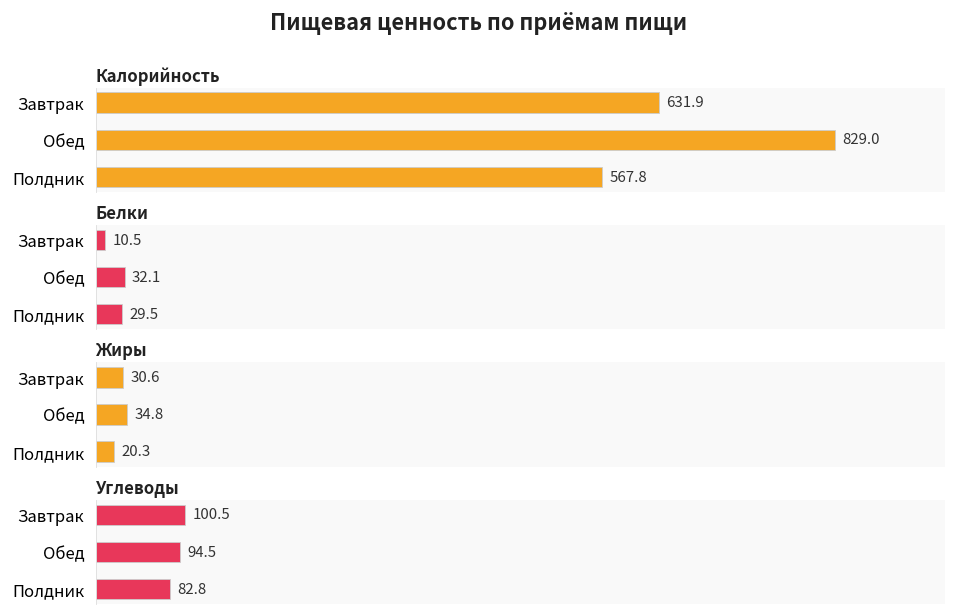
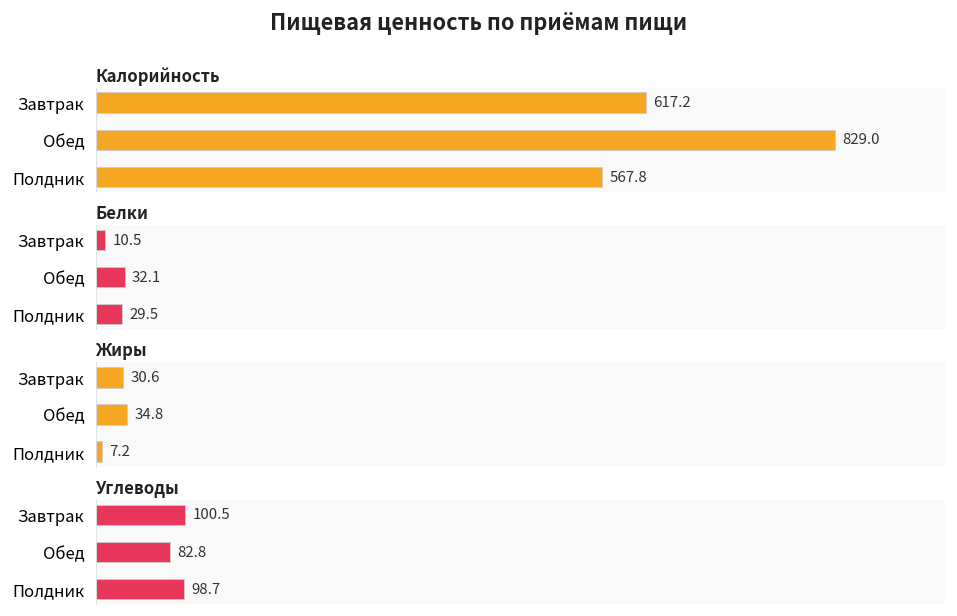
  {
    "Калорийность": {
-     "Завтрак": 631.9,
+     "Завтрак": 617.2,
      "Обед": 829.0,
      "Полдник": 567.8
    },
    "Белки": {
      "Завтрак": 10.5,
      "Обед": 32.1,
      "Полдник": 29.5
    },
    "Жиры": {
      "Завтрак": 30.6,
      "Обед": 34.8,
-     "Полдник": 20.3
+     "Полдник": 7.2
    },
    "Углеводы": {
      "Завтрак": 100.5,
-     "Обед": 94.5,
-     "Полдник": 82.8
+     "Обед": 82.8,
+     "Полдник": 98.7
    }
  }
